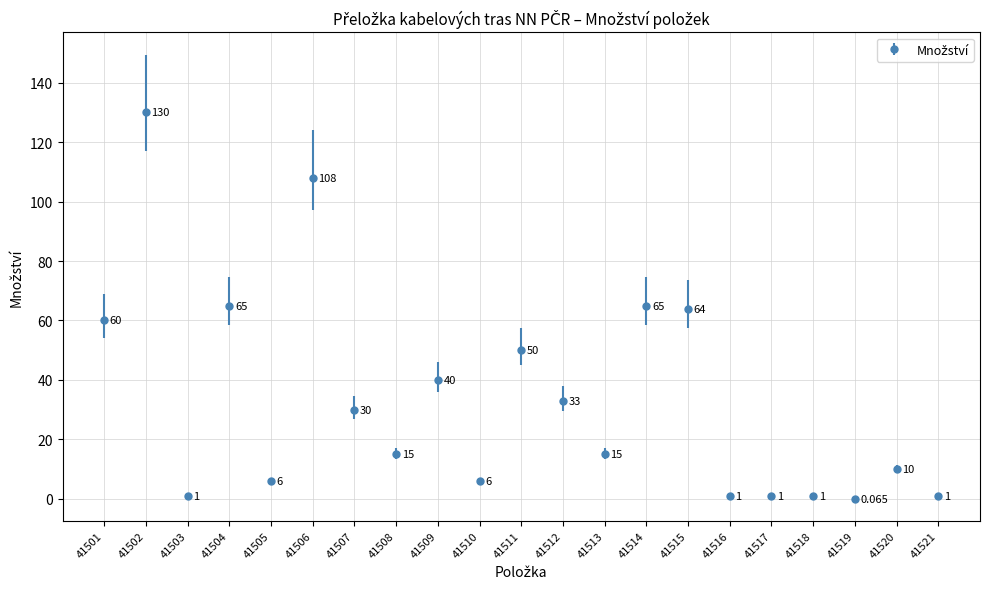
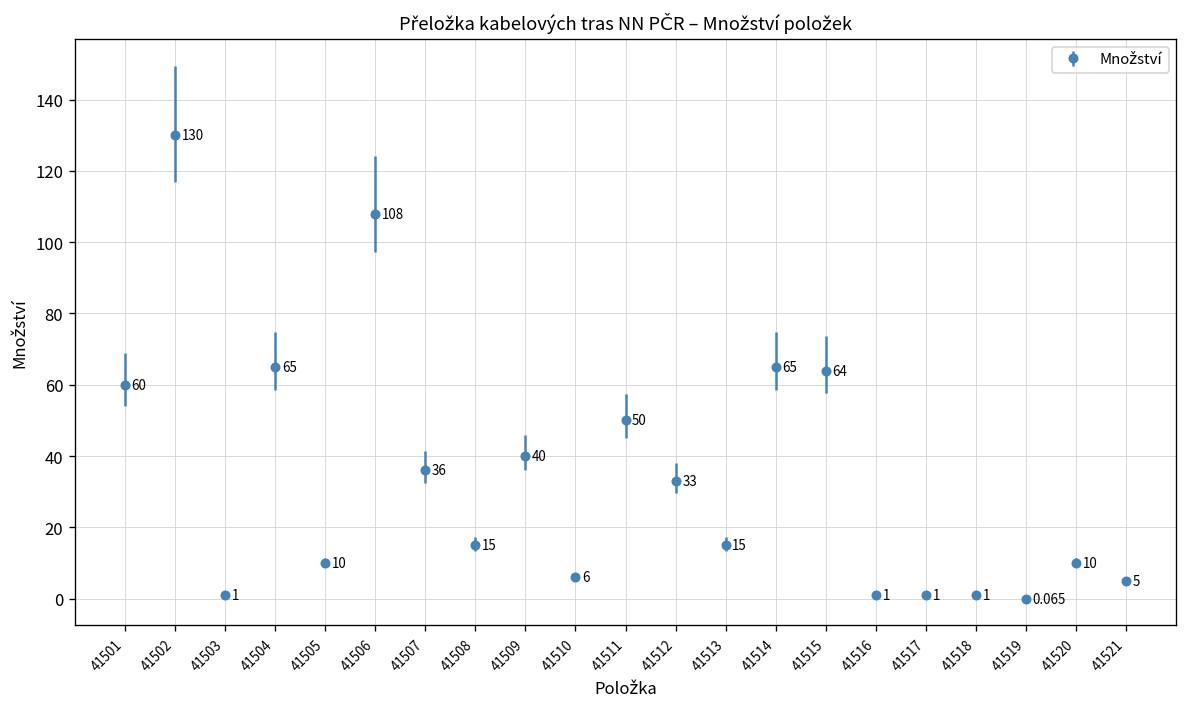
  {
    "41501": 60,
    "41502": 130,
    "41503": 1,
    "41504": 65,
-   "41505": 6,
+   "41505": 10,
    "41506": 108,
-   "41507": 30,
+   "41507": 36,
    "41508": 15,
    "41509": 40,
    "41510": 6,
    "41511": 50,
    "41512": 33,
    "41513": 15,
    "41514": 65,
    "41515": 64,
    "41516": 1,
    "41517": 1,
    "41518": 1,
    "41519": 0.065,
    "41520": 10,
-   "41521": 1
+   "41521": 5
  }
